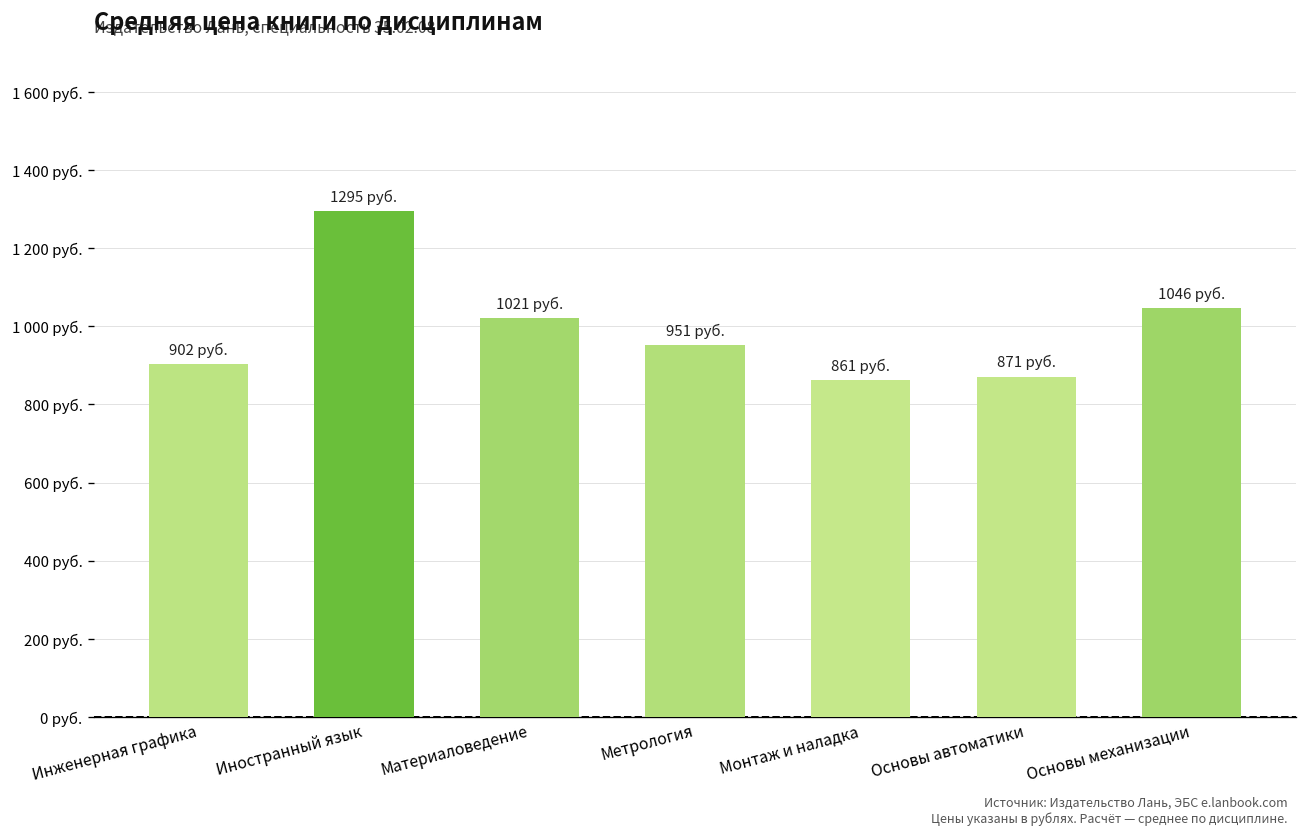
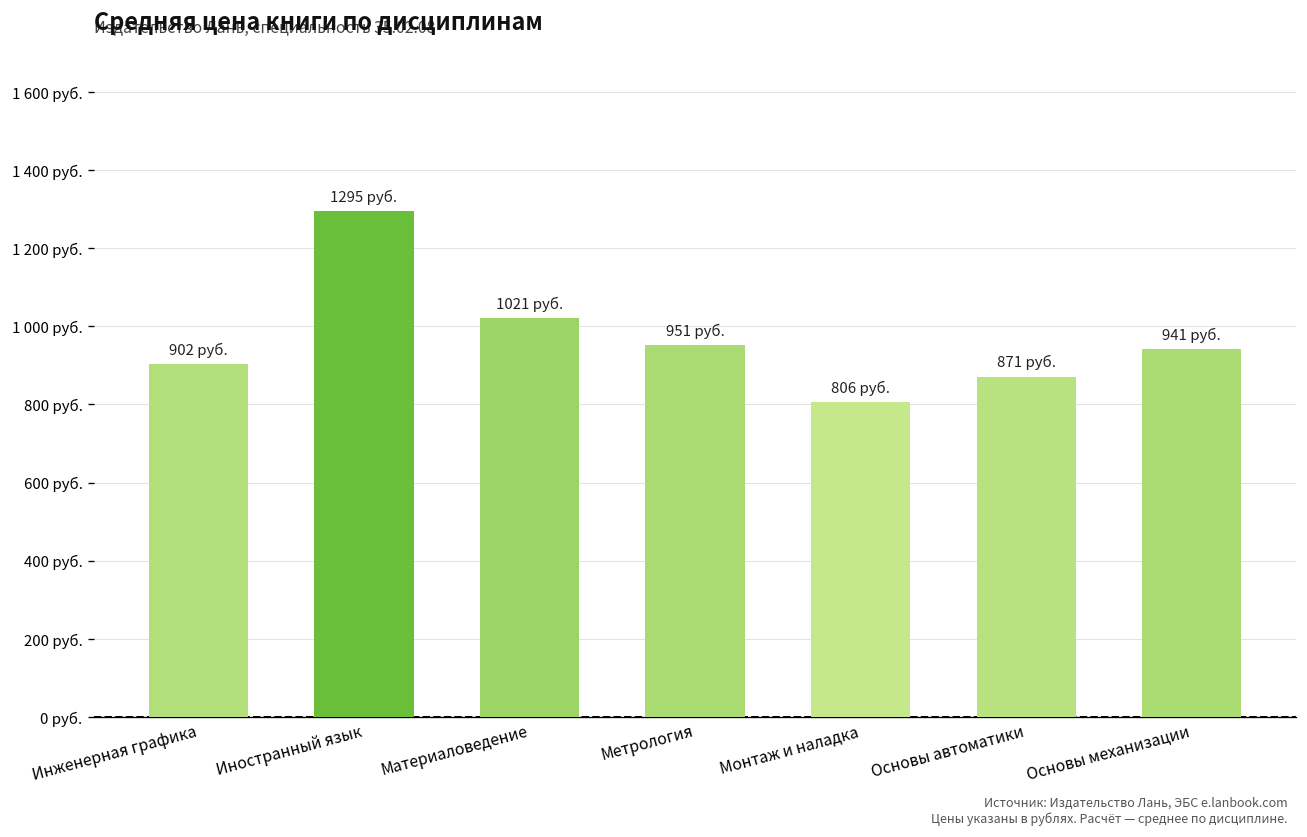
  {
    "Инженерная графика": 902,
    "Иностранный язык": 1295,
    "Материаловедение": 1021,
    "Метрология": 951,
-   "Монтаж и наладка": 861,
+   "Монтаж и наладка": 806,
    "Основы автоматики": 871,
-   "Основы механизации": 1046
+   "Основы механизации": 941
  }
